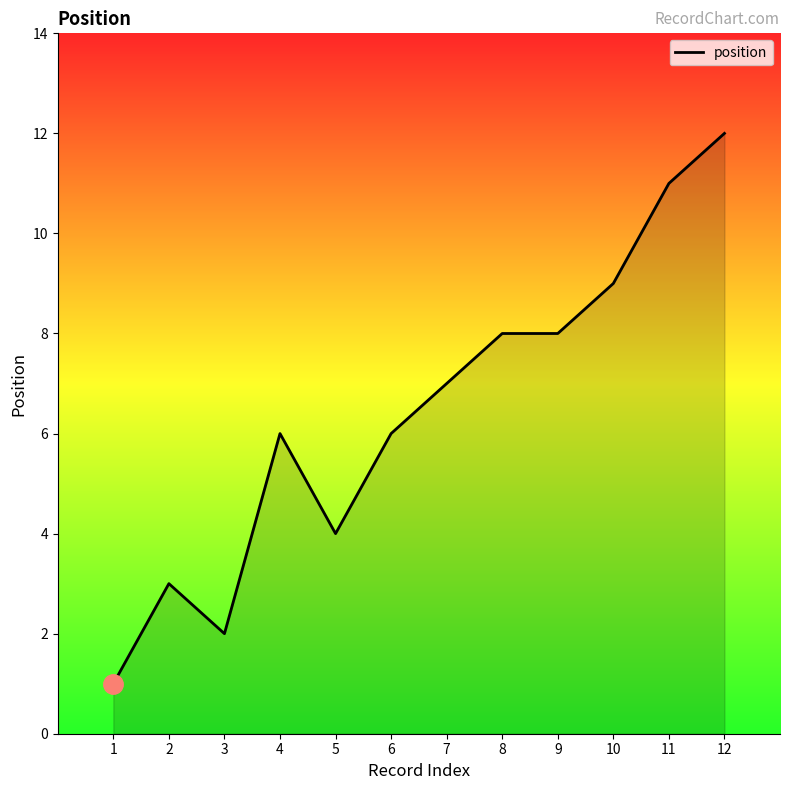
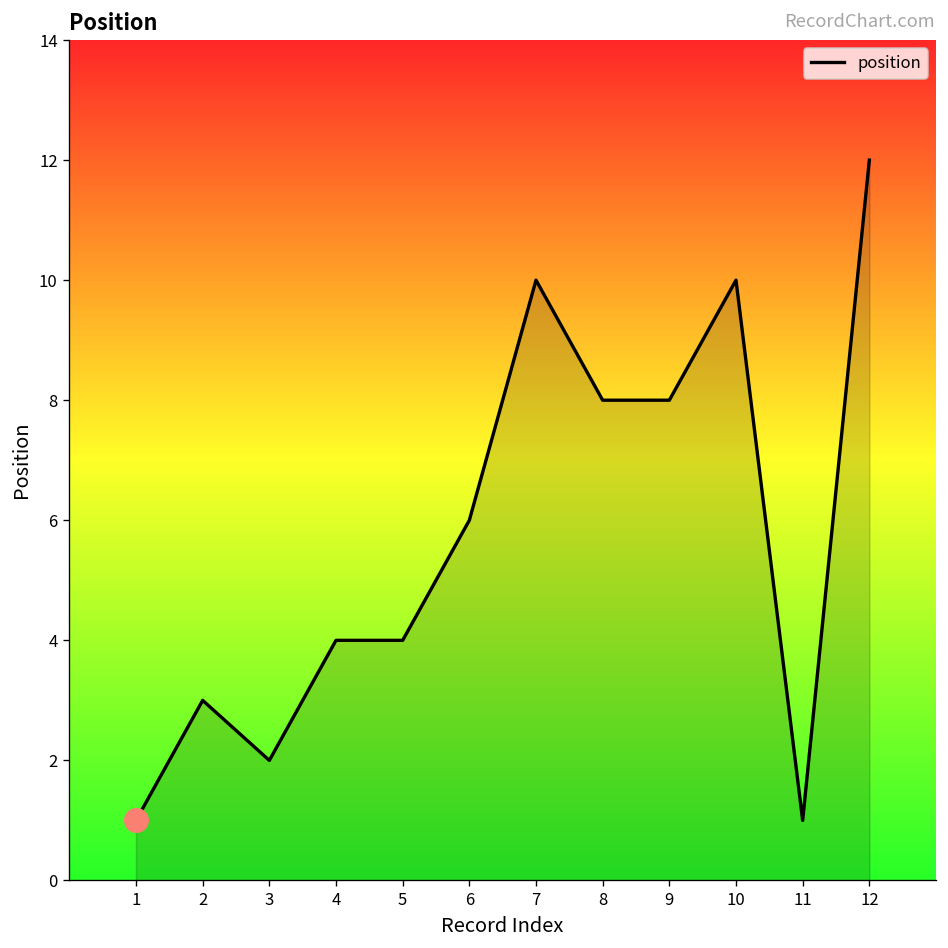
  {
    "position": {
      "2": 3,
      "3": 2,
-     "4": 6,
+     "4": 4,
      "5": 4,
      "6": 6,
-     "7": 7,
+     "7": 10,
      "8": 8,
      "9": 8,
-     "10": 9,
-     "11": 11,
+     "10": 10,
+     "11": 1,
      "12": 12
    }
  }
